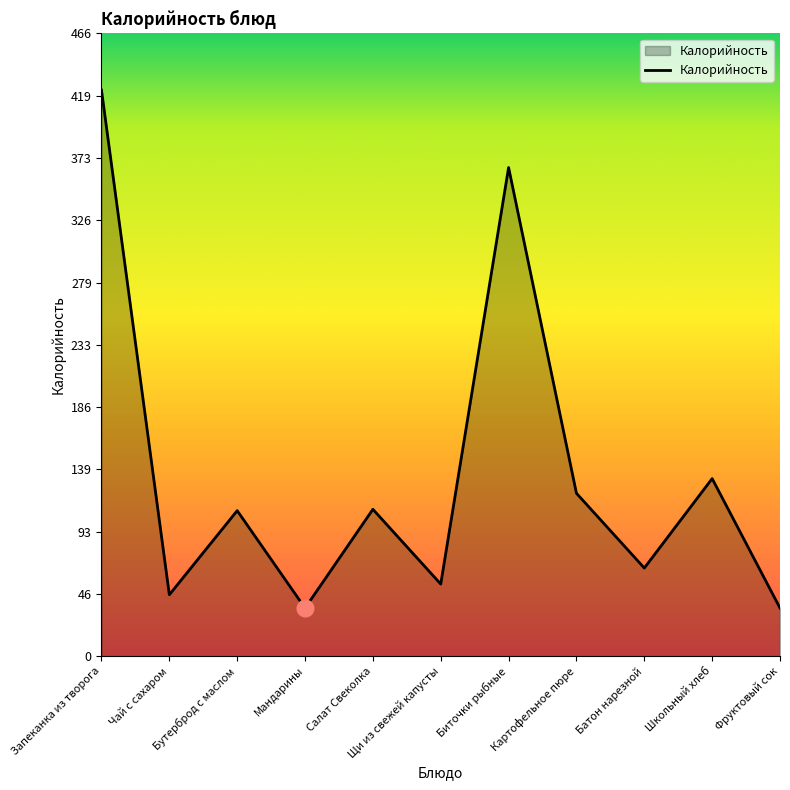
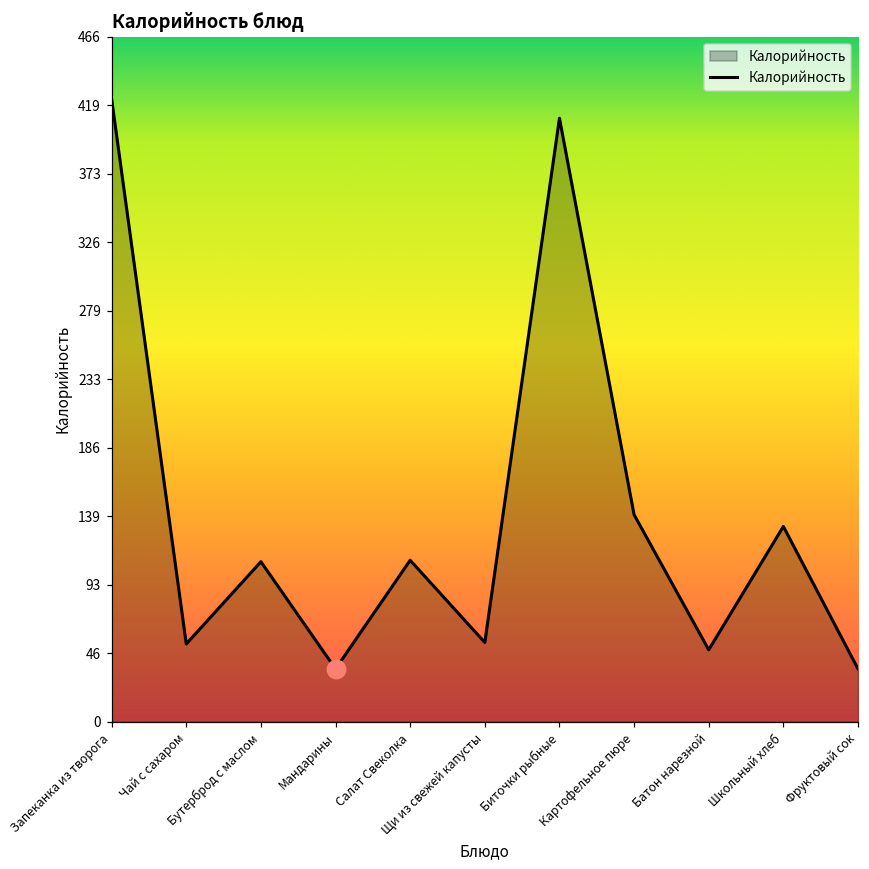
  {
    "Калорийность": {
      "Запеканка из творога": 424,
-     "Чай с сахаром": 46,
+     "Чай с сахаром": 53,
      "Бутерброд с маслом": 109,
      "Салат Свеколка": 110,
      "Щи из свежей капусты": 54,
-     "Биточки рыбные": 366,
-     "Картофельное пюре": 122,
-     "Батон нарезной": 66,
+     "Биточки рыбные": 411,
+     "Картофельное пюре": 141,
+     "Батон нарезной": 49,
      "Школьный хлеб": 133,
      "Фруктовый сок": 36
    }
  }
